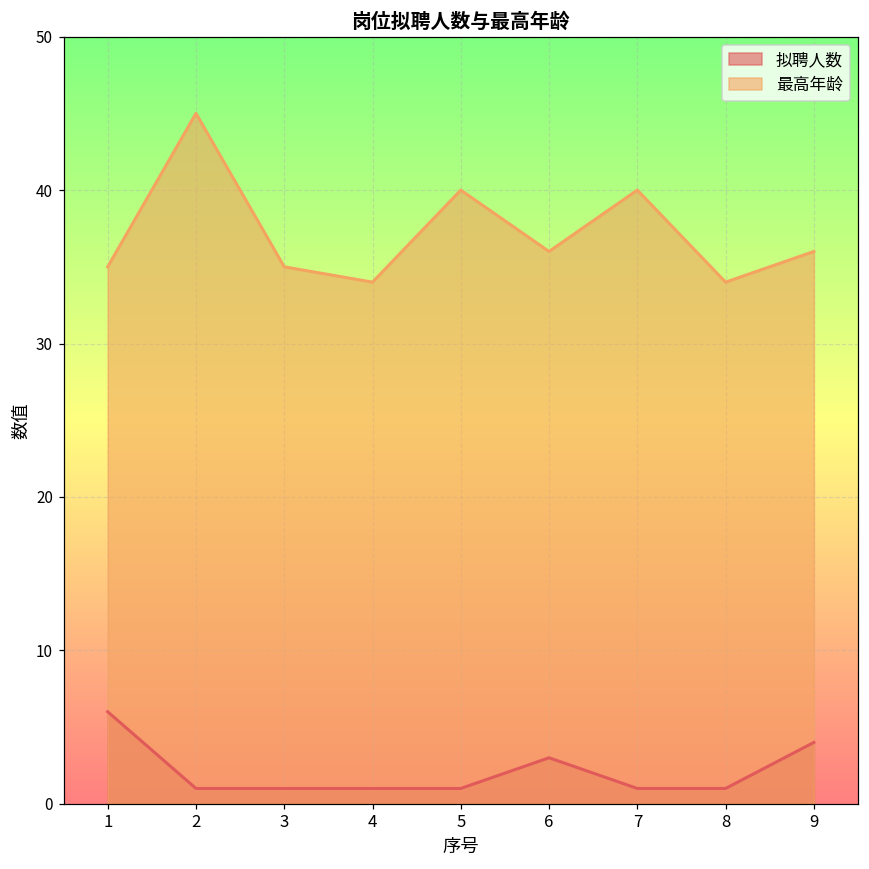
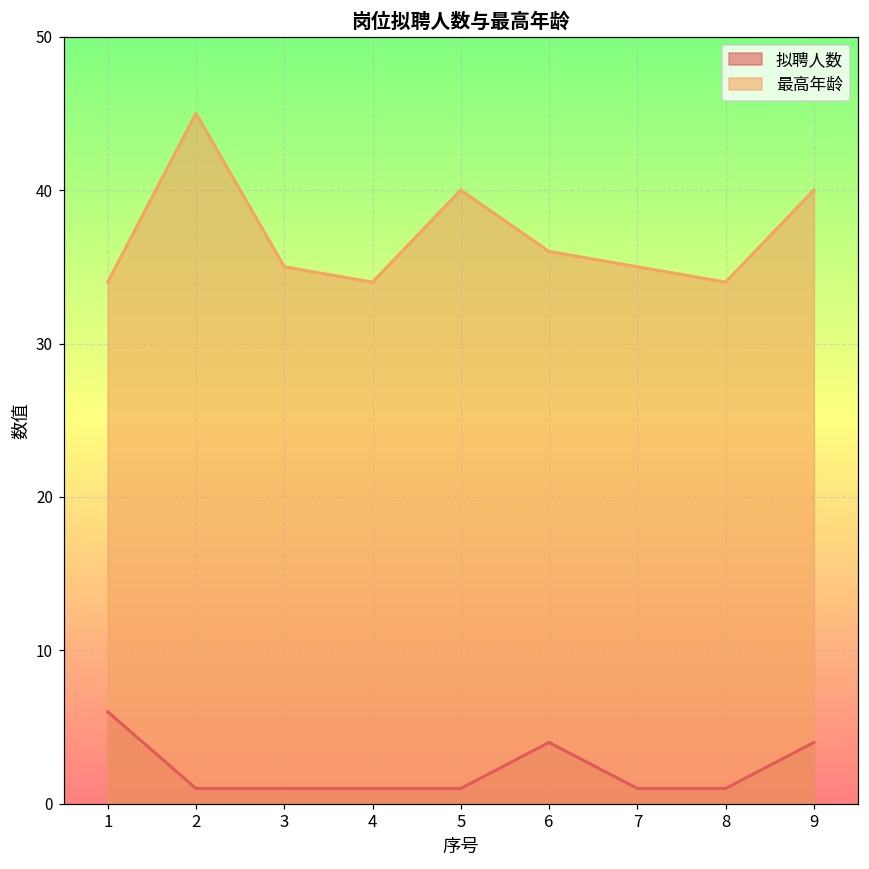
  {
    "拟聘人数": {
      "1": 6,
      "2": 1,
      "3": 1,
      "4": 1,
      "5": 1,
-     "6": 3,
+     "6": 4,
      "7": 1,
      "8": 1,
      "9": 4
    },
    "最高年龄": {
-     "1": 35,
+     "1": 34,
      "2": 45,
      "3": 35,
      "4": 34,
      "5": 40,
      "6": 36,
-     "7": 40,
+     "7": 35,
      "8": 34,
-     "9": 36
+     "9": 40
    }
  }
